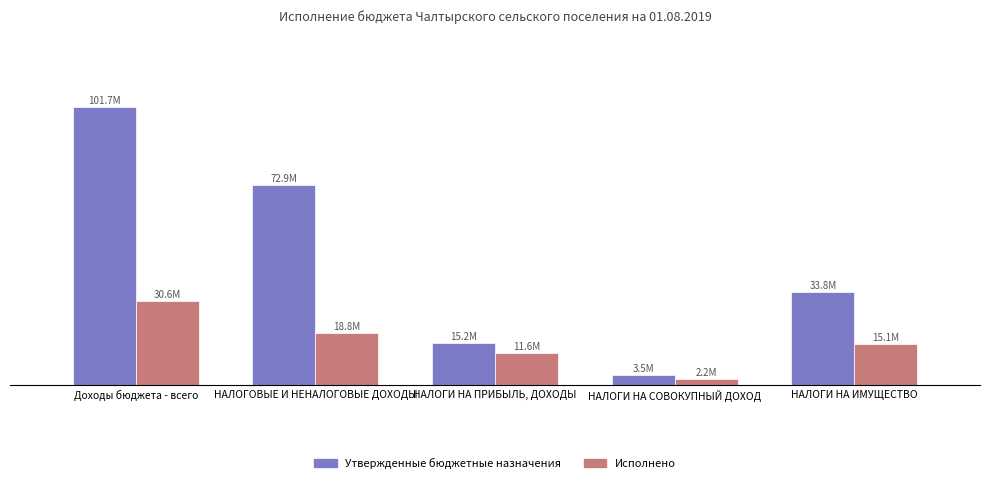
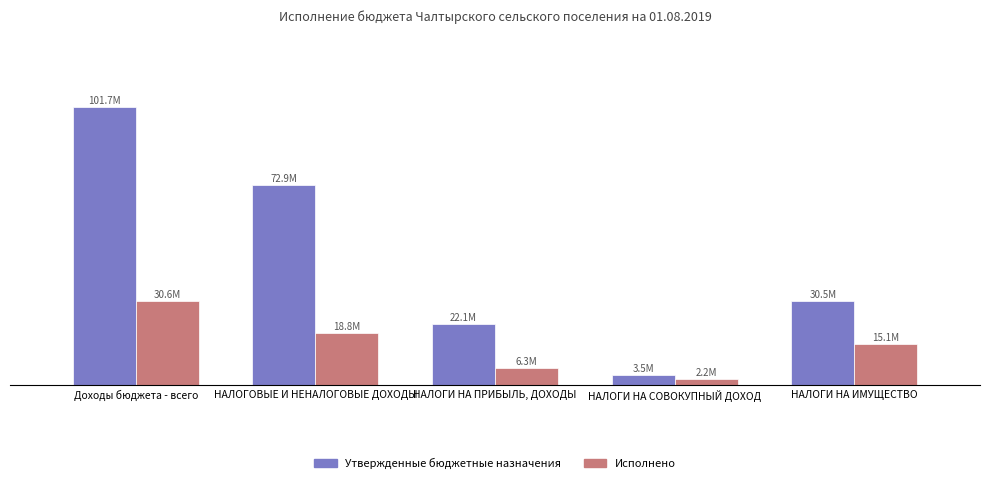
  {
    "Утвержденные бюджетные назначения": {
      "Доходы бюджета - всего": "101.7M",
      "НАЛОГОВЫЕ И НЕНАЛОГОВЫЕ ДОХОДЫ": "72.9M",
-     "НАЛОГИ НА ПРИБЫЛЬ, ДОХОДЫ": "15.2M",
+     "НАЛОГИ НА ПРИБЫЛЬ, ДОХОДЫ": "22.1M",
      "НАЛОГИ НА СОВОКУПНЫЙ ДОХОД": "3.5M",
-     "НАЛОГИ НА ИМУЩЕСТВО": "33.8M"
+     "НАЛОГИ НА ИМУЩЕСТВО": "30.5M"
    },
    "Исполнено": {
      "Доходы бюджета - всего": "30.6M",
      "НАЛОГОВЫЕ И НЕНАЛОГОВЫЕ ДОХОДЫ": "18.8M",
-     "НАЛОГИ НА ПРИБЫЛЬ, ДОХОДЫ": "11.6M",
+     "НАЛОГИ НА ПРИБЫЛЬ, ДОХОДЫ": "6.3M",
      "НАЛОГИ НА СОВОКУПНЫЙ ДОХОД": "2.2M",
      "НАЛОГИ НА ИМУЩЕСТВО": "15.1M"
    }
  }
